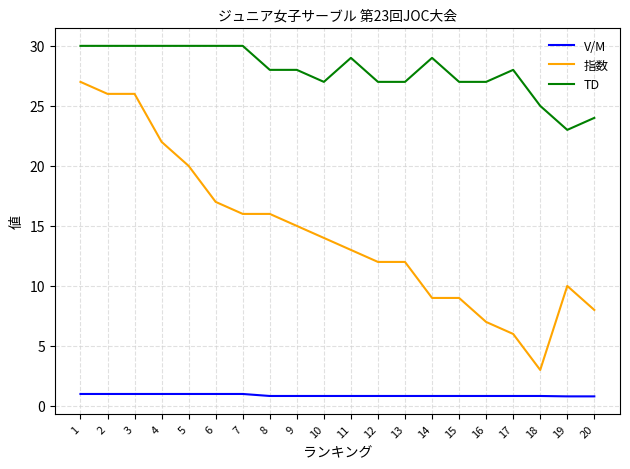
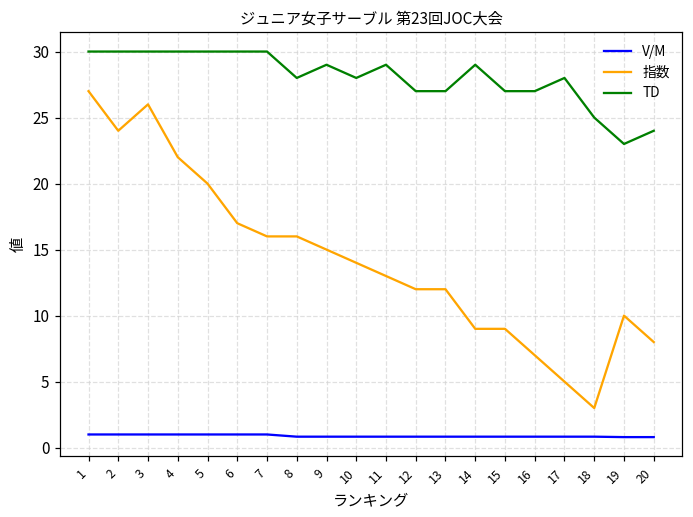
  {
    "V/M": {
      "1": 1,
      "2": 1,
      "3": 1,
      "4": 1,
      "5": 1,
      "6": 1,
      "7": 1,
      "8": 1,
      "9": 1,
      "10": 1,
      "11": 1,
      "12": 1,
      "13": 1,
      "14": 1,
      "15": 1,
      "16": 1,
      "17": 1,
      "18": 1,
      "19": 1,
      "20": 1
    },
    "指数": {
      "1": 27,
-     "2": 26,
+     "2": 24,
      "3": 26,
      "4": 22,
      "5": 20,
      "6": 17,
      "7": 16,
      "8": 16,
      "9": 15,
      "10": 14,
      "11": 13,
      "12": 12,
      "13": 12,
      "14": 9,
      "15": 9,
      "16": 7,
-     "17": 6,
+     "17": 5,
      "18": 3,
      "19": 10,
      "20": 8
    },
    "TD": {
      "1": 30,
      "2": 30,
      "3": 30,
      "4": 30,
      "5": 30,
      "6": 30,
      "7": 30,
      "8": 28,
-     "9": 28,
-     "10": 27,
+     "9": 29,
+     "10": 28,
      "11": 29,
      "12": 27,
      "13": 27,
      "14": 29,
      "15": 27,
      "16": 27,
      "17": 28,
      "18": 25,
      "19": 23,
      "20": 24
    }
  }
